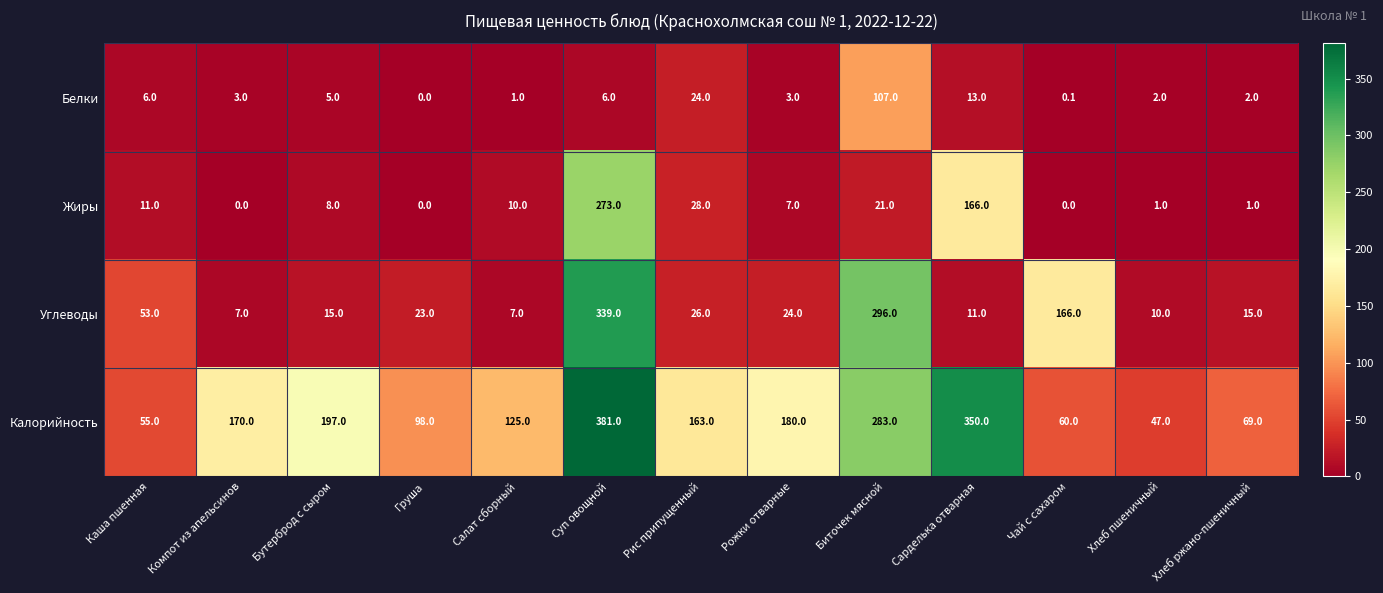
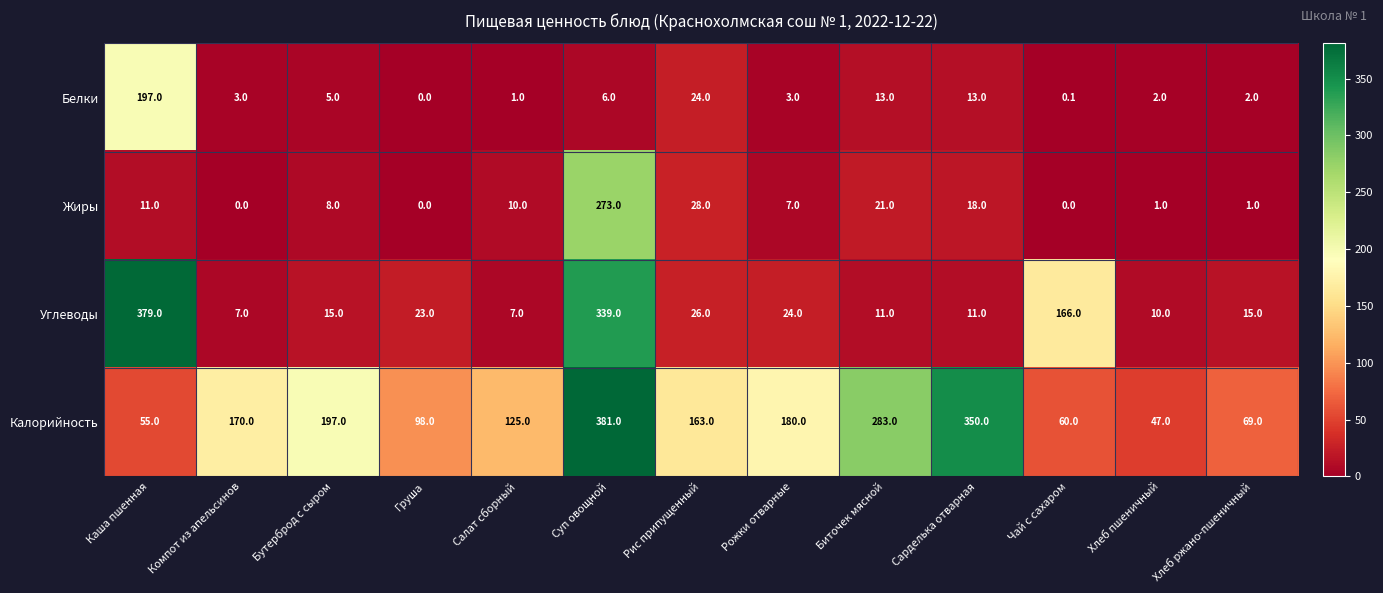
  {
    "Белки": {
-     "Каша пшенная": 6.0,
+     "Каша пшенная": 197.0,
      "Компот из апельсинов": 3.0,
      "Бутерброд с сыром": 5.0,
      "Груша": 0.0,
      "Салат сборный": 1.0,
      "Суп овощной": 6.0,
      "Рис припущенный": 24.0,
      "Рожки отварные": 3.0,
-     "Биточек мясной": 107.0,
+     "Биточек мясной": 13.0,
      "Сарделька отварная": 13.0,
      "Чай с сахаром": 0.1,
      "Хлеб пшеничный": 2.0,
      "Хлеб ржано-пшеничный": 2.0
    },
    "Жиры": {
      "Каша пшенная": 11.0,
      "Компот из апельсинов": 0.0,
      "Бутерброд с сыром": 8.0,
      "Груша": 0.0,
      "Салат сборный": 10.0,
      "Суп овощной": 273.0,
      "Рис припущенный": 28.0,
      "Рожки отварные": 7.0,
      "Биточек мясной": 21.0,
-     "Сарделька отварная": 166.0,
+     "Сарделька отварная": 18.0,
      "Чай с сахаром": 0.0,
      "Хлеб пшеничный": 1.0,
      "Хлеб ржано-пшеничный": 1.0
    },
    "Углеводы": {
-     "Каша пшенная": 53.0,
+     "Каша пшенная": 379.0,
      "Компот из апельсинов": 7.0,
      "Бутерброд с сыром": 15.0,
      "Груша": 23.0,
      "Салат сборный": 7.0,
      "Суп овощной": 339.0,
      "Рис припущенный": 26.0,
      "Рожки отварные": 24.0,
-     "Биточек мясной": 296.0,
+     "Биточек мясной": 11.0,
      "Сарделька отварная": 11.0,
      "Чай с сахаром": 166.0,
      "Хлеб пшеничный": 10.0,
      "Хлеб ржано-пшеничный": 15.0
    },
    "Калорийность": {
      "Каша пшенная": 55.0,
      "Компот из апельсинов": 170.0,
      "Бутерброд с сыром": 197.0,
      "Груша": 98.0,
      "Салат сборный": 125.0,
      "Суп овощной": 381.0,
      "Рис припущенный": 163.0,
      "Рожки отварные": 180.0,
      "Биточек мясной": 283.0,
      "Сарделька отварная": 350.0,
      "Чай с сахаром": 60.0,
      "Хлеб пшеничный": 47.0,
      "Хлеб ржано-пшеничный": 69.0
    }
  }
